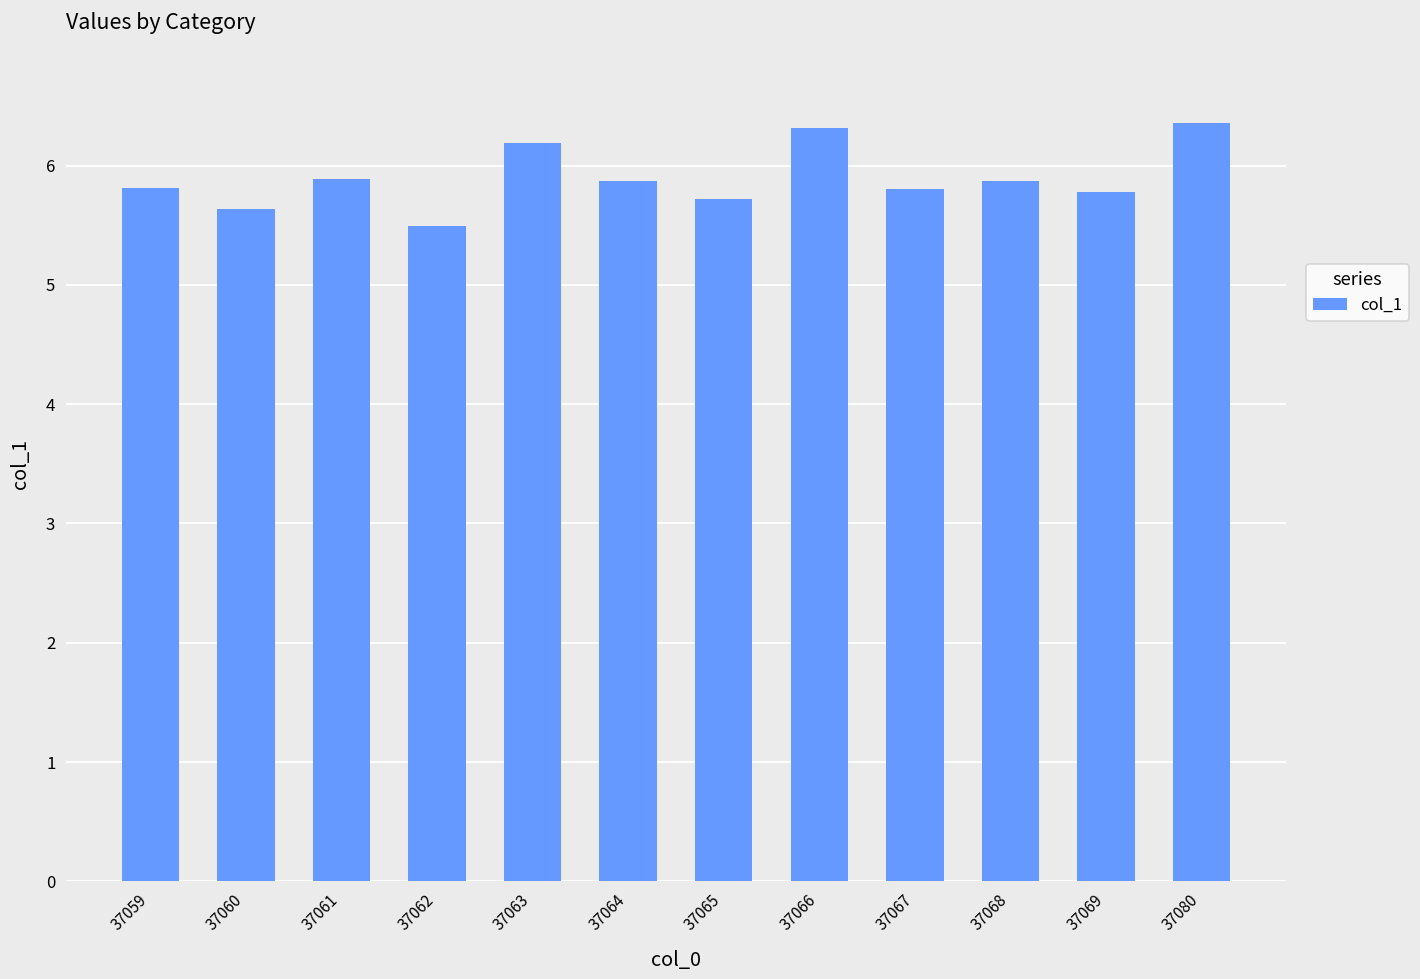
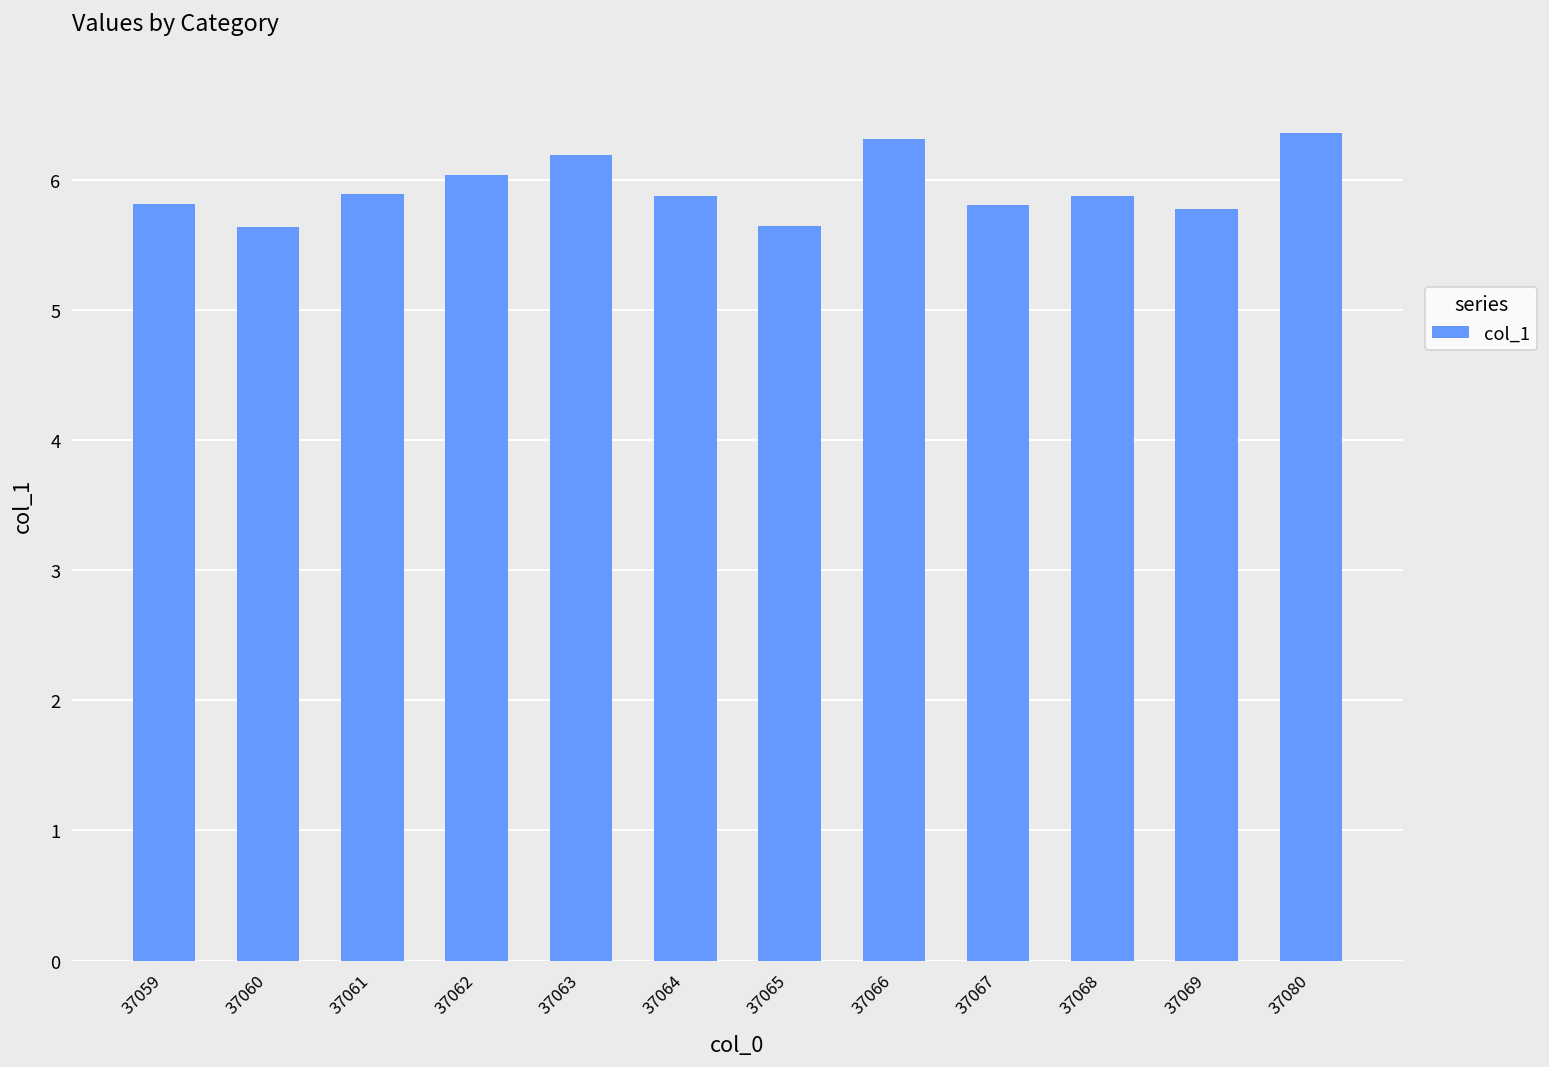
  {
    "37059": 5.81,
    "37060": 5.64,
    "37061": 5.89,
-   "37062": 5.49,
+   "37062": 6.04,
    "37063": 6.19,
    "37064": 5.87,
-   "37065": 5.72,
+   "37065": 5.64,
    "37066": 6.31,
    "37067": 5.81,
    "37068": 5.87,
    "37069": 5.78,
    "37080": 6.36
  }
